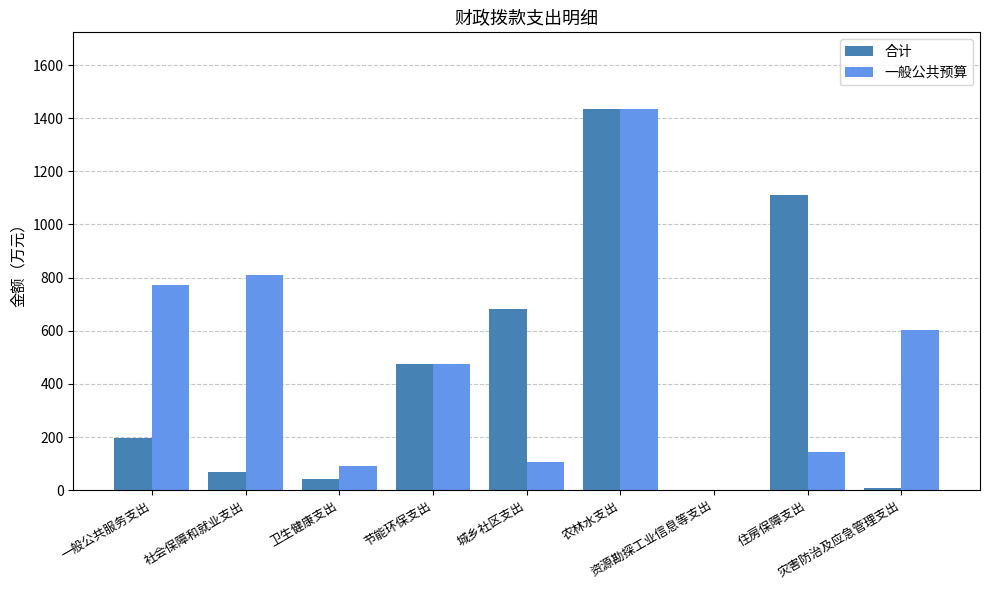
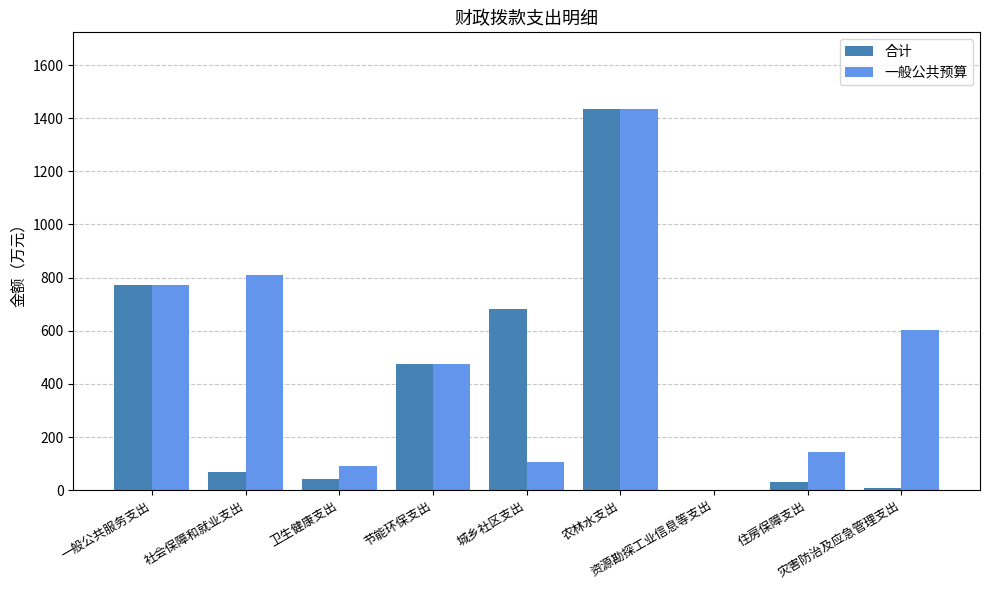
  {
    "合计": {
-     "一般公共服务支出": 200,
+     "一般公共服务支出": 770,
      "社会保障和就业支出": 70,
      "卫生健康支出": 40,
      "节能环保支出": 470,
      "城乡社区支出": 680,
      "农林水支出": 1440,
-     "住房保障支出": 1110
+     "住房保障支出": 30
    },
    "一般公共预算": {
      "一般公共服务支出": 770,
      "社会保障和就业支出": 810,
      "卫生健康支出": 90,
      "节能环保支出": 470,
      "城乡社区支出": 110,
      "农林水支出": 1440,
      "住房保障支出": 140,
      "灾害防治及应急管理支出": 600
    }
  }
